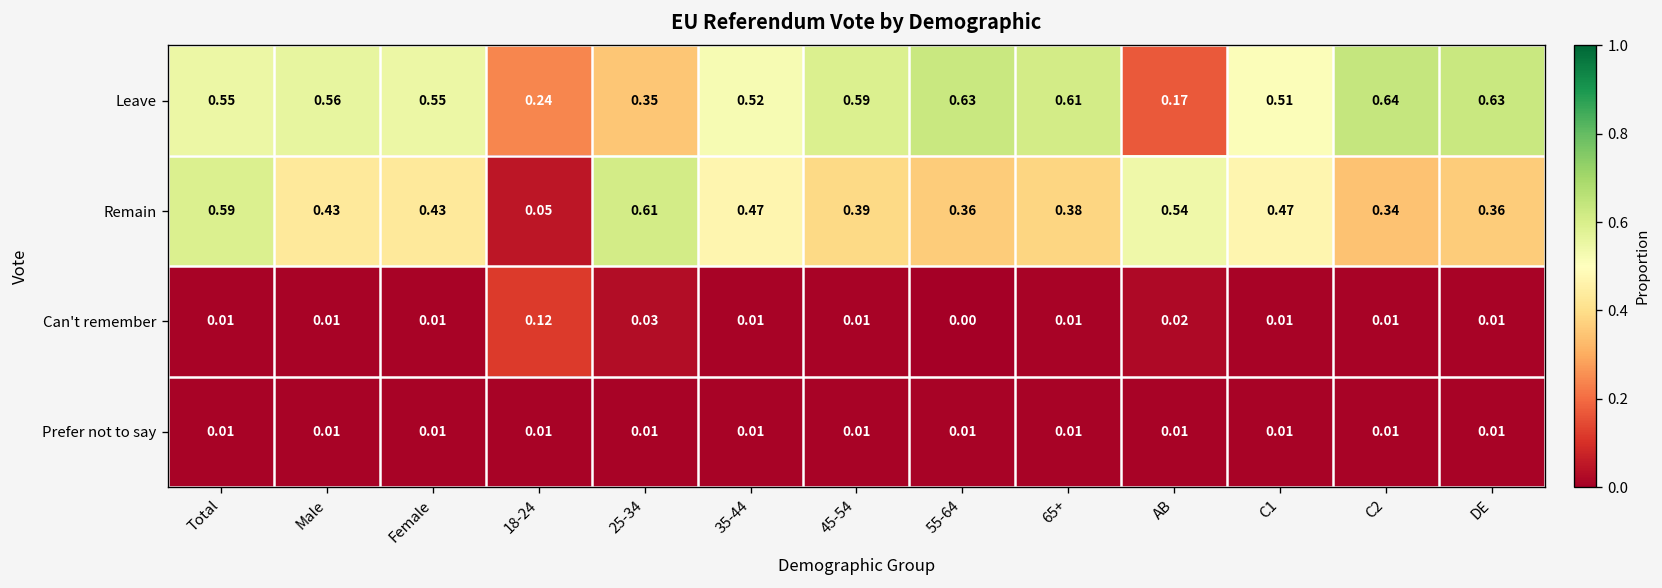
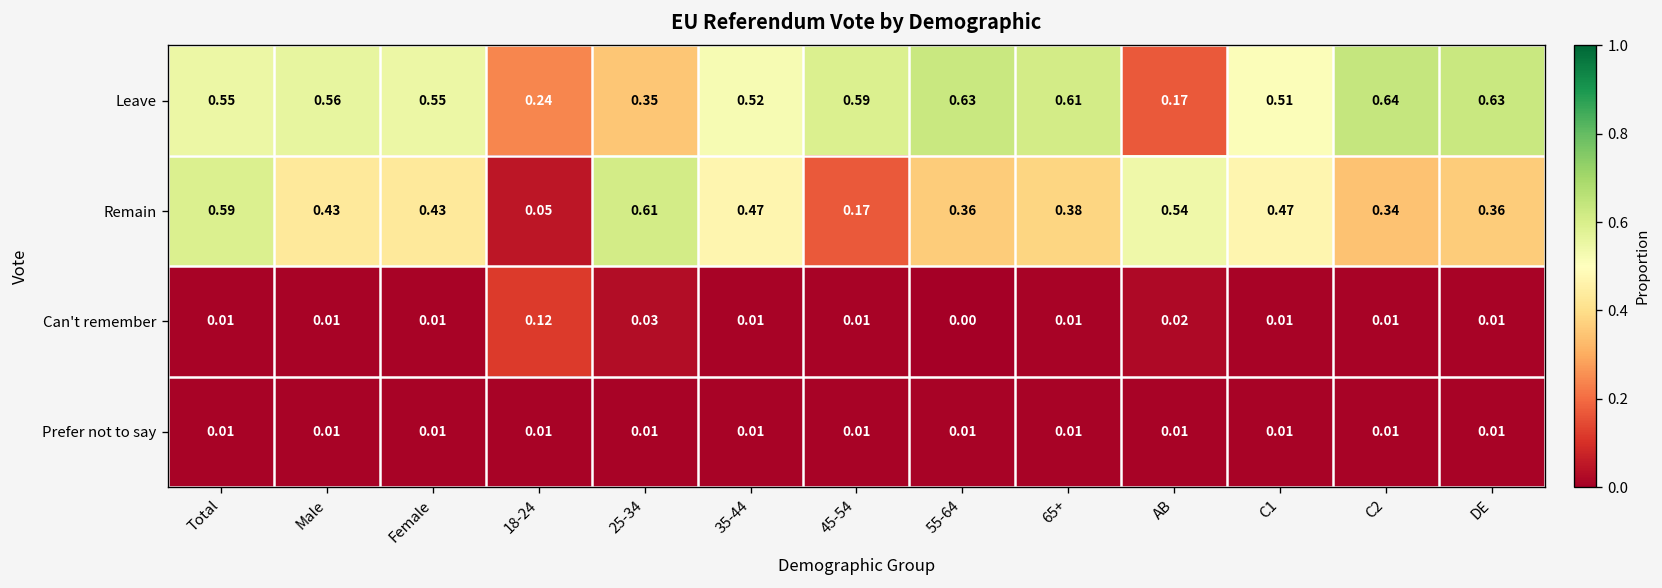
  {
    "Leave": {
      "Total": 0.55,
      "Male": 0.56,
      "Female": 0.55,
      "18-24": 0.24,
      "25-34": 0.35,
      "35-44": 0.52,
      "45-54": 0.59,
      "55-64": 0.63,
      "65+": 0.61,
      "AB": 0.17,
      "C1": 0.51,
      "C2": 0.64,
      "DE": 0.63
    },
    "Remain": {
      "Total": 0.59,
      "Male": 0.43,
      "Female": 0.43,
      "18-24": 0.05,
      "25-34": 0.61,
      "35-44": 0.47,
-     "45-54": 0.39,
+     "45-54": 0.17,
      "55-64": 0.36,
      "65+": 0.38,
      "AB": 0.54,
      "C1": 0.47,
      "C2": 0.34,
      "DE": 0.36
    },
    "Can't remember": {
      "Total": 0.01,
      "Male": 0.01,
      "Female": 0.01,
      "18-24": 0.12,
      "25-34": 0.03,
      "35-44": 0.01,
      "45-54": 0.01,
      "55-64": 0.00,
      "65+": 0.01,
      "AB": 0.02,
      "C1": 0.01,
      "C2": 0.01,
      "DE": 0.01
    },
    "Prefer not to say": {
      "Total": 0.01,
      "Male": 0.01,
      "Female": 0.01,
      "18-24": 0.01,
      "25-34": 0.01,
      "35-44": 0.01,
      "45-54": 0.01,
      "55-64": 0.01,
      "65+": 0.01,
      "AB": 0.01,
      "C1": 0.01,
      "C2": 0.01,
      "DE": 0.01
    }
  }
